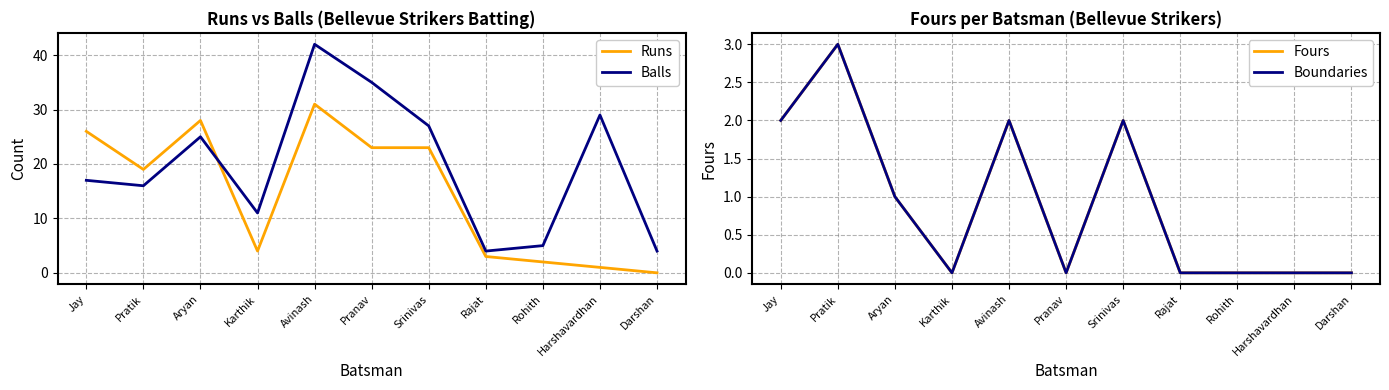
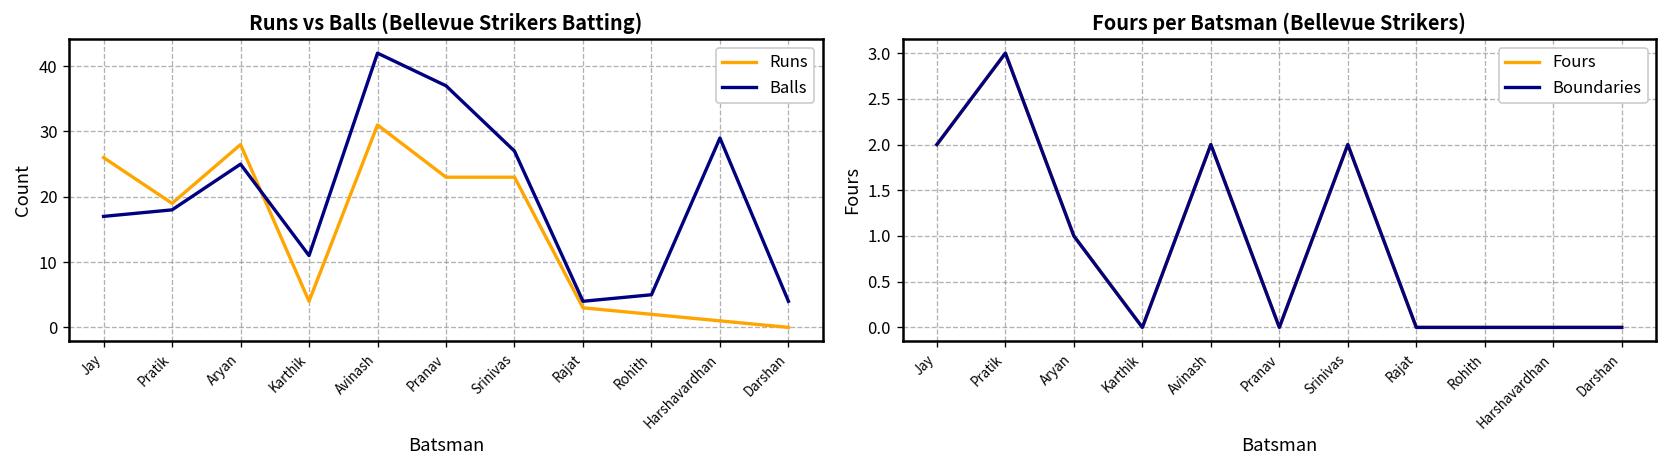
  {
    "Runs vs Balls (Bellevue Strikers Batting)": {
      "Runs": {
        "Jay": 26,
        "Pratik": 19,
        "Aryan": 28,
        "Karthik": 4,
        "Avinash": 31,
        "Pranav": 23,
        "Srinivas": 23,
        "Rajat": 3,
        "Rohith": 2,
        "Harshavardhan": 1,
        "Darshan": 0
      },
      "Balls": {
        "Jay": 17,
-       "Pratik": 16,
+       "Pratik": 18,
        "Aryan": 25,
        "Karthik": 11,
        "Avinash": 42,
-       "Pranav": 35,
+       "Pranav": 37,
        "Srinivas": 27,
        "Rajat": 4,
        "Rohith": 5,
        "Harshavardhan": 29,
        "Darshan": 4
      }
    },
    "Fours per Batsman (Bellevue Strikers)": {
      "Jay": 2.0,
      "Pratik": 3.0,
      "Aryan": 1.0,
      "Karthik": 0.0,
      "Avinash": 2.0,
      "Pranav": 0.0,
      "Srinivas": 2.0,
      "Rajat": 0.0,
      "Rohith": 0.0,
      "Harshavardhan": 0.0,
      "Darshan": 0.0
    }
  }
